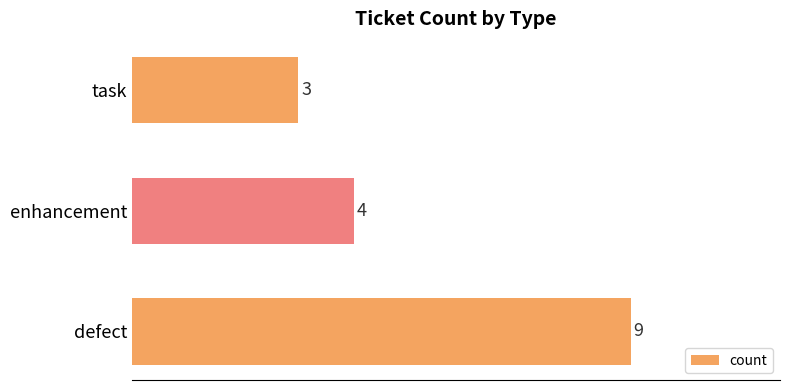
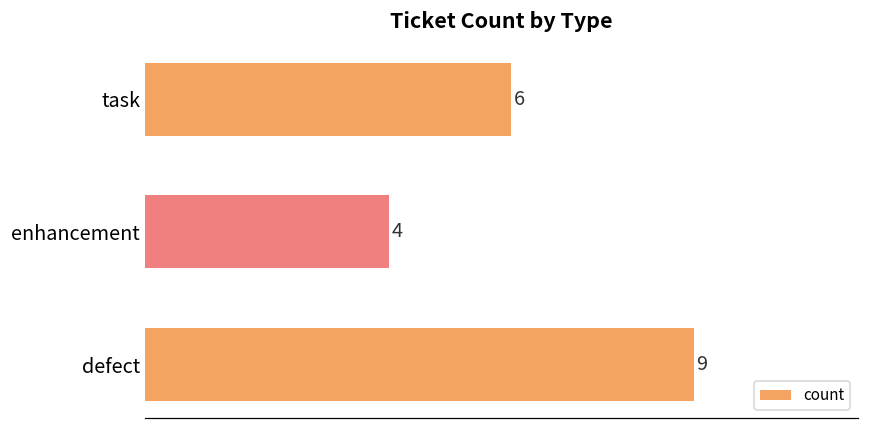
  {
-   "task": 3,
+   "task": 6,
    "enhancement": 4,
    "defect": 9
  }
